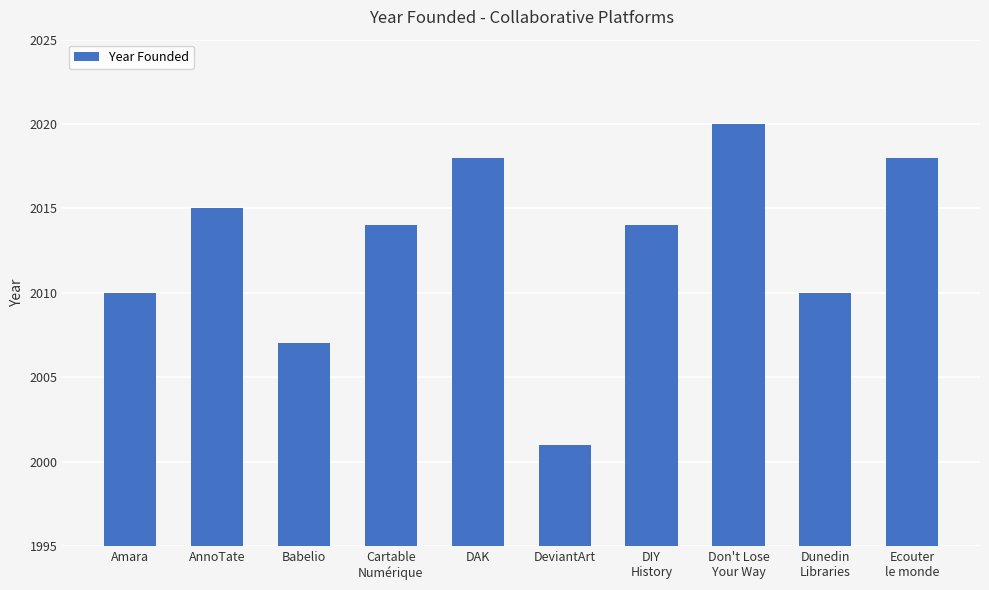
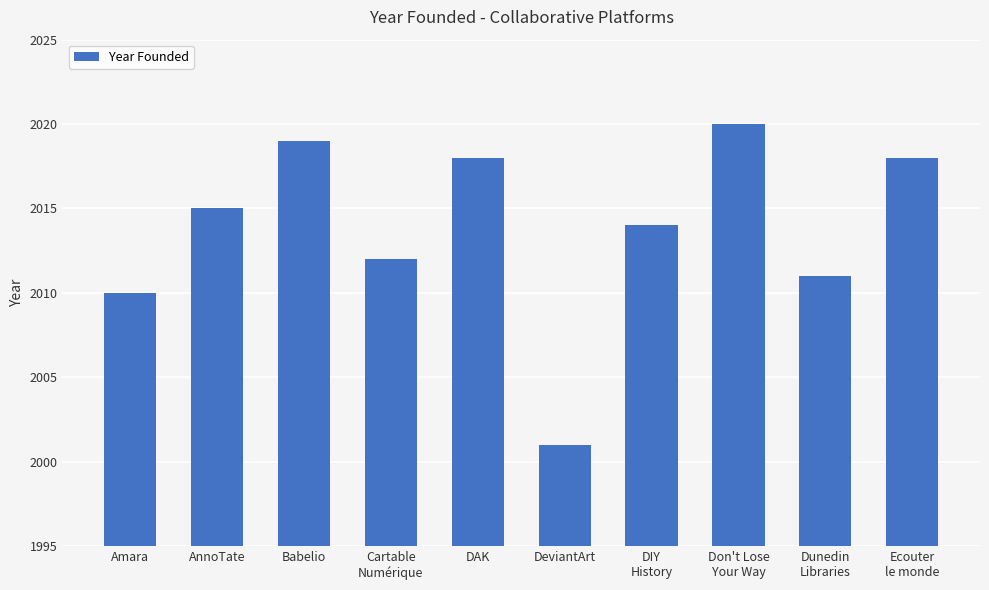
  {
    "Amara": 2010,
    "AnnoTate": 2015,
-   "Babelio": 2007,
-   "Cartable Numérique": 2014,
+   "Babelio": 2019,
+   "Cartable Numérique": 2012,
    "DAK": 2018,
    "DeviantArt": 2001,
    "DIY History": 2014,
    "Don't Lose Your Way": 2020,
-   "Dunedin Libraries": 2010,
+   "Dunedin Libraries": 2011,
    "Ecouter le monde": 2018
  }
